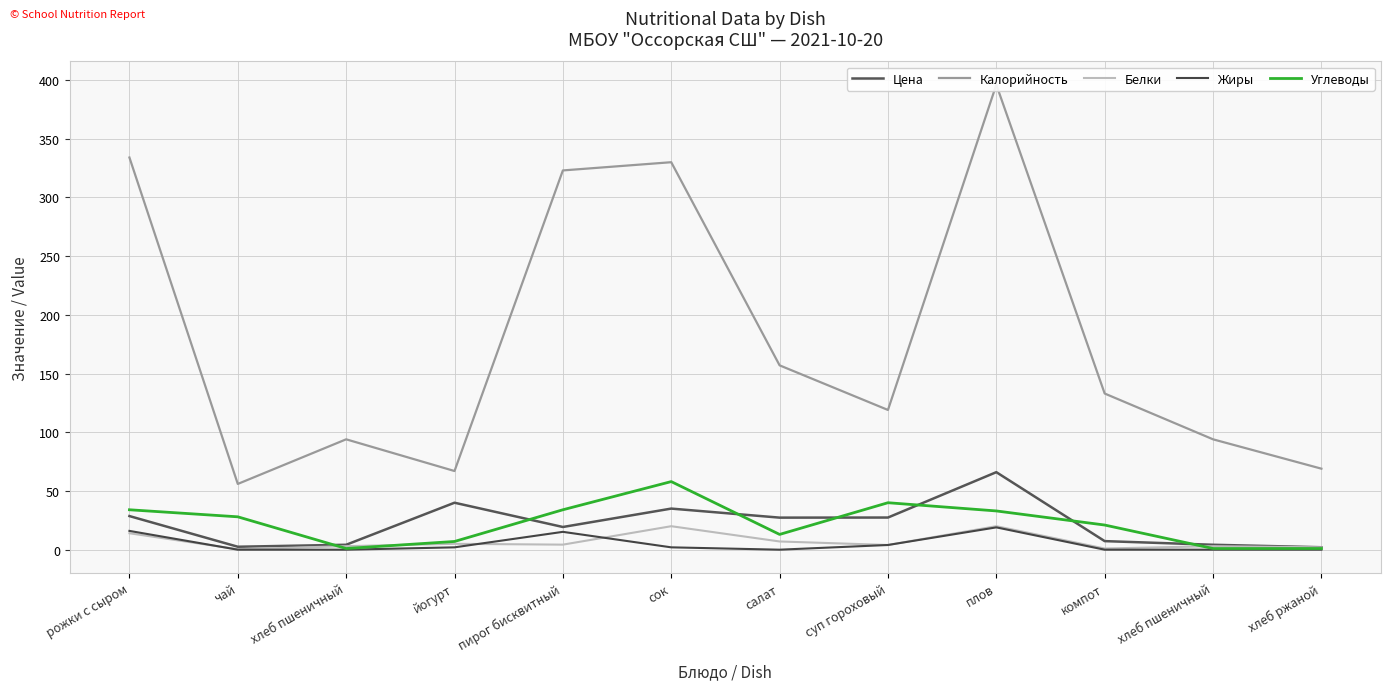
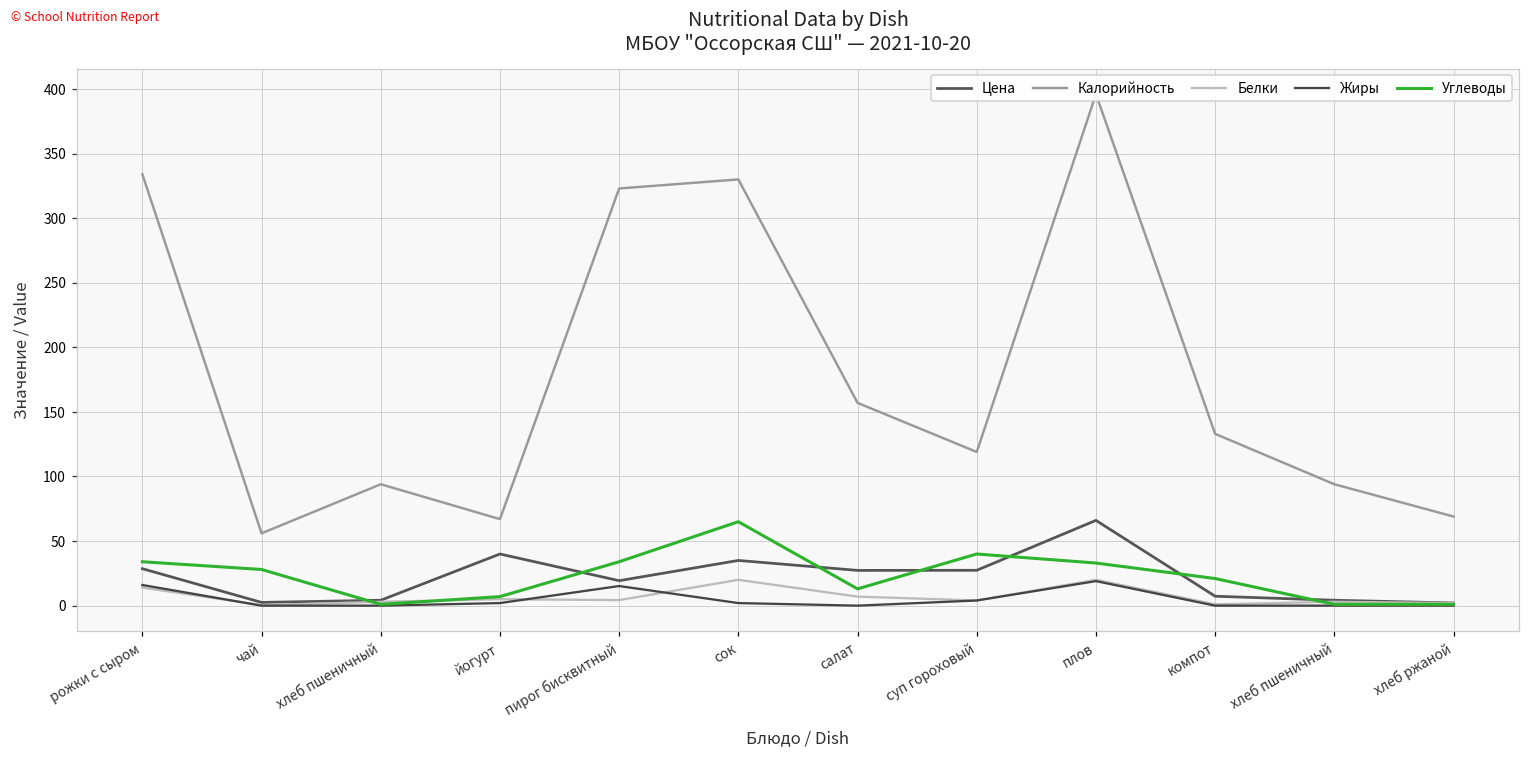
  {
    "Углеводы": {
      "рожки с сыром": 34,
      "чай": 28,
      "пирог бисквитный": 34,
-     "сок": 58,
+     "сок": 65,
      "салат": 13,
      "суп гороховый": 40,
      "плов": 33,
      "компот": 21
    }
  }
